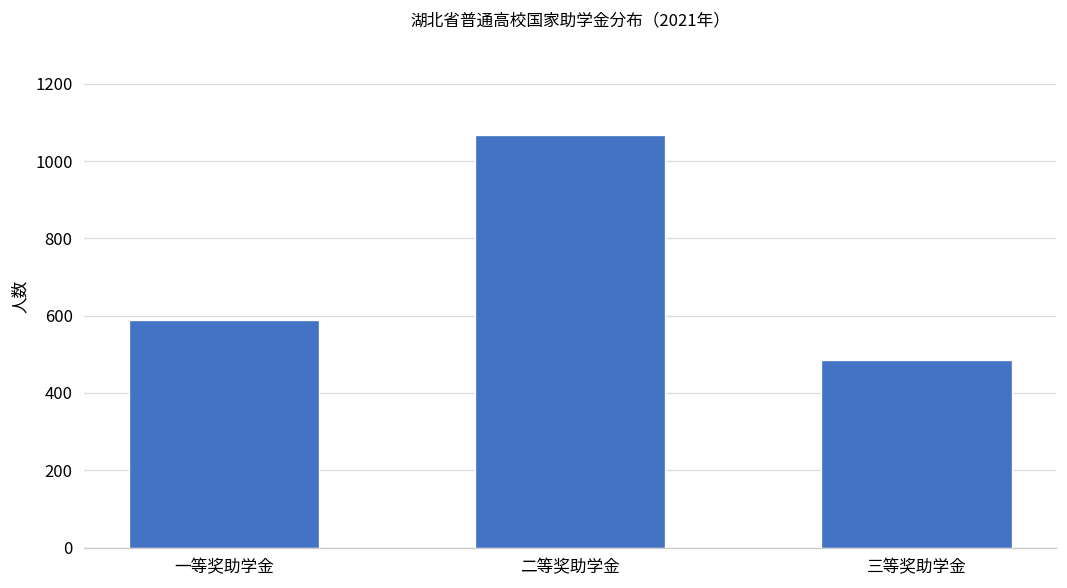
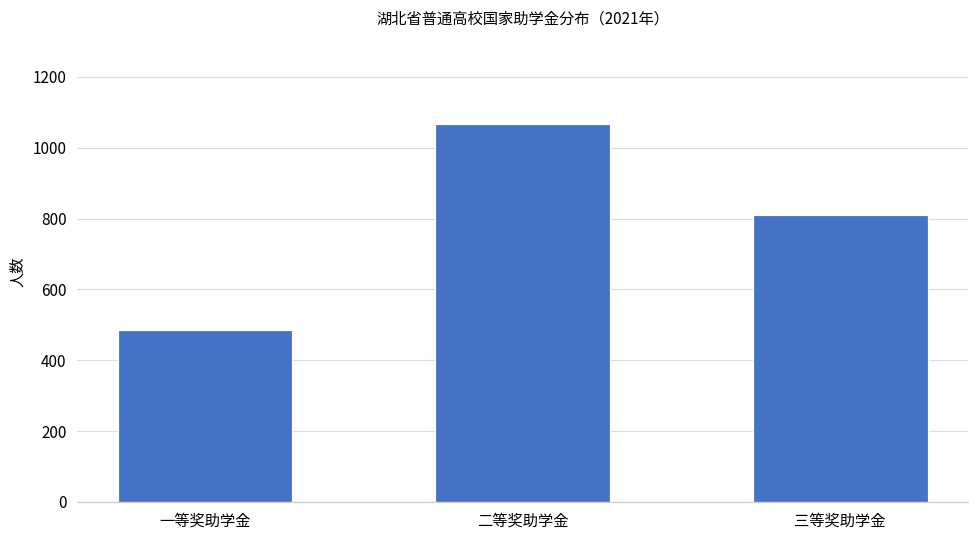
  {
-   "一等奖助学金": 590,
+   "一等奖助学金": 490,
    "二等奖助学金": 1070,
-   "三等奖助学金": 490
+   "三等奖助学金": 810
  }
